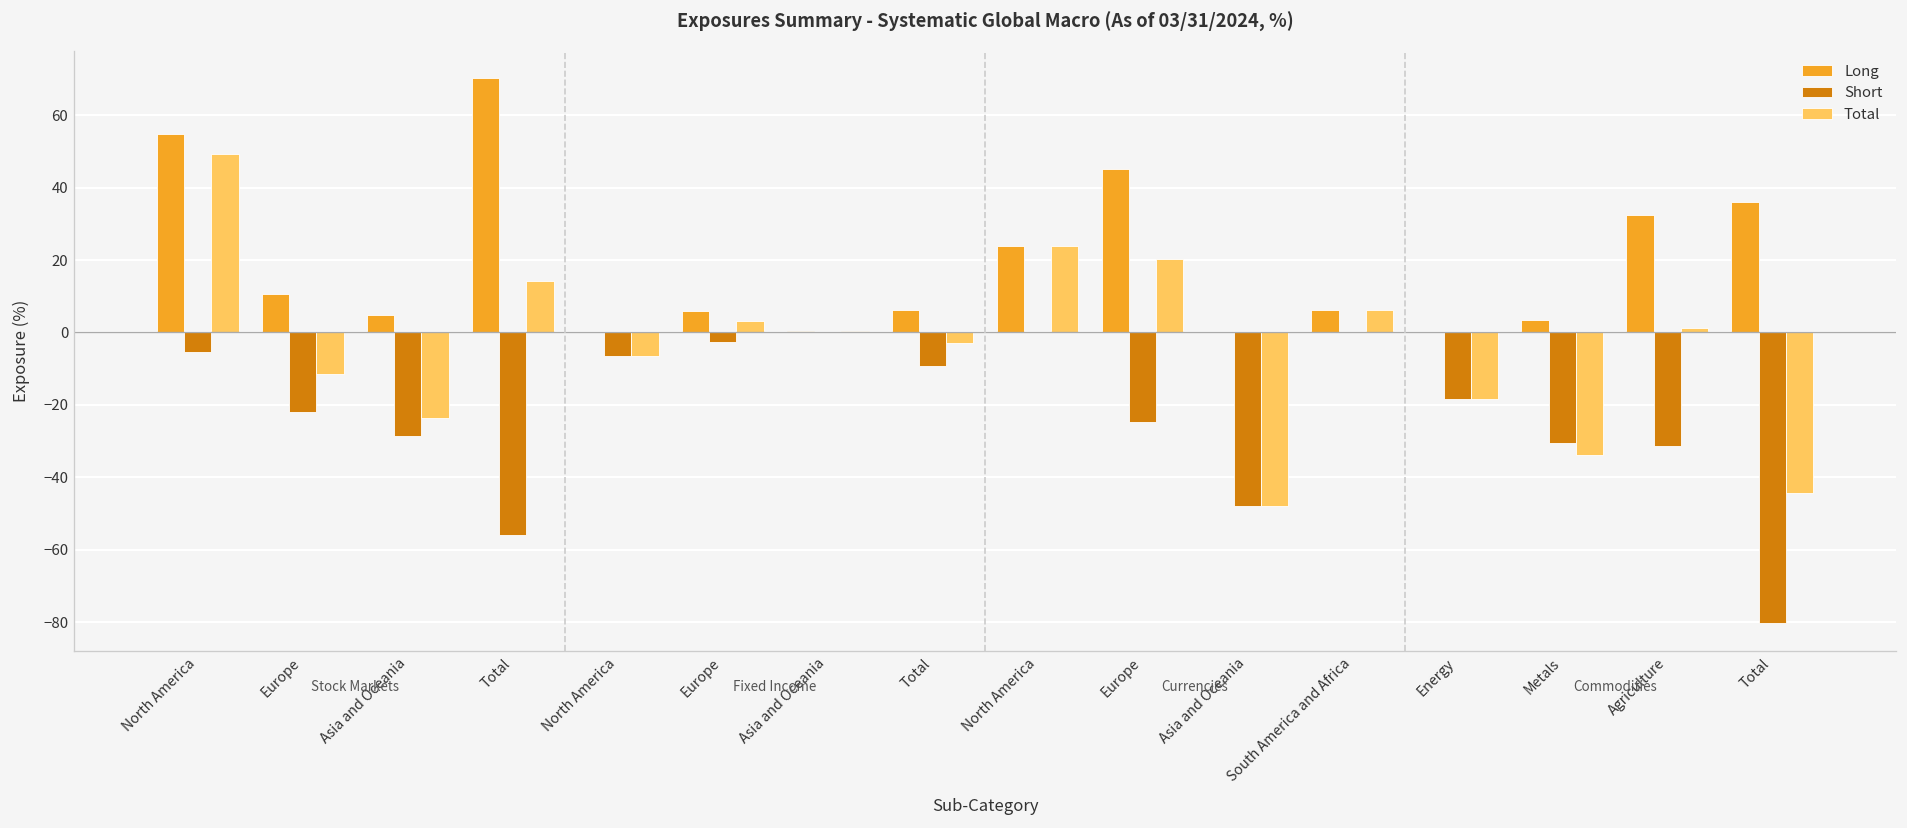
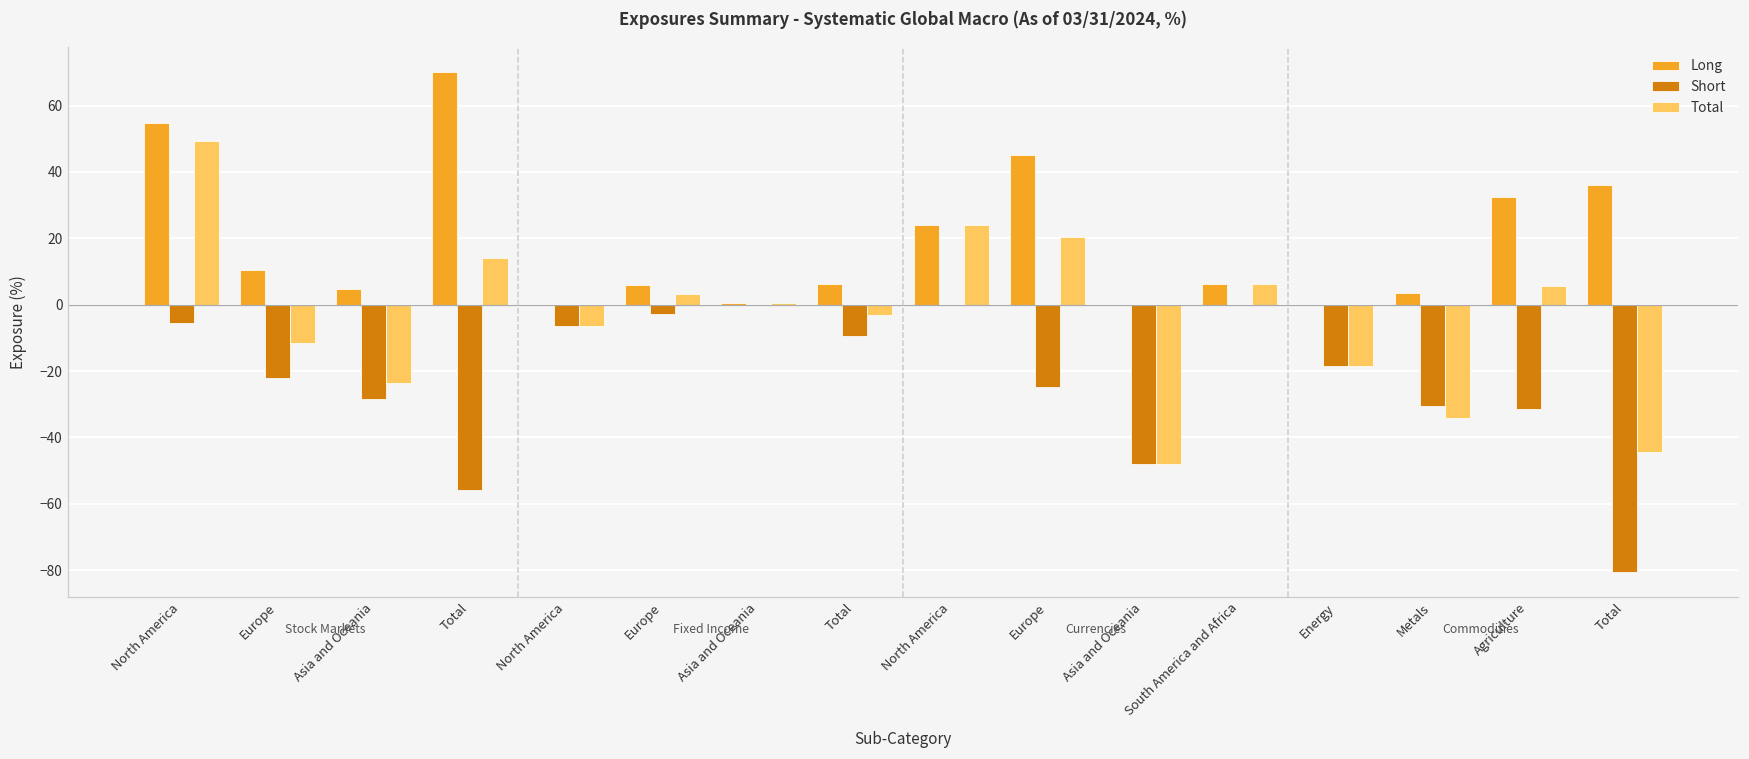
  {
    "Total": {
      "South America and Africa": 6,
      "Energy": -19,
      "Metals": -34,
-     "Agriculture": 1
+     "Agriculture": 6
    }
  }
